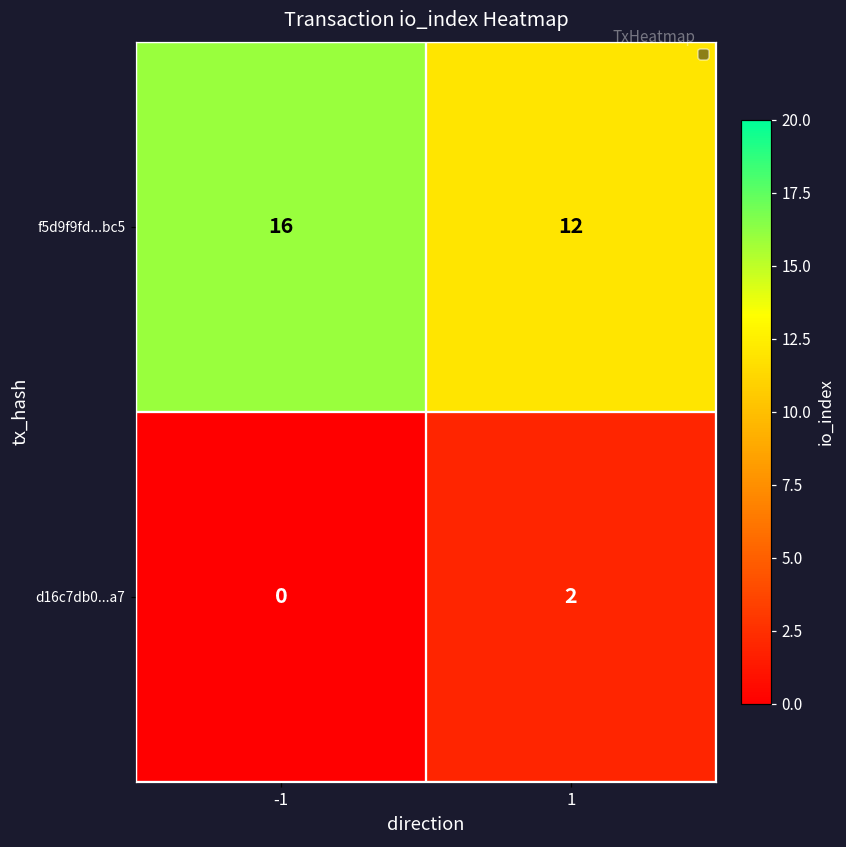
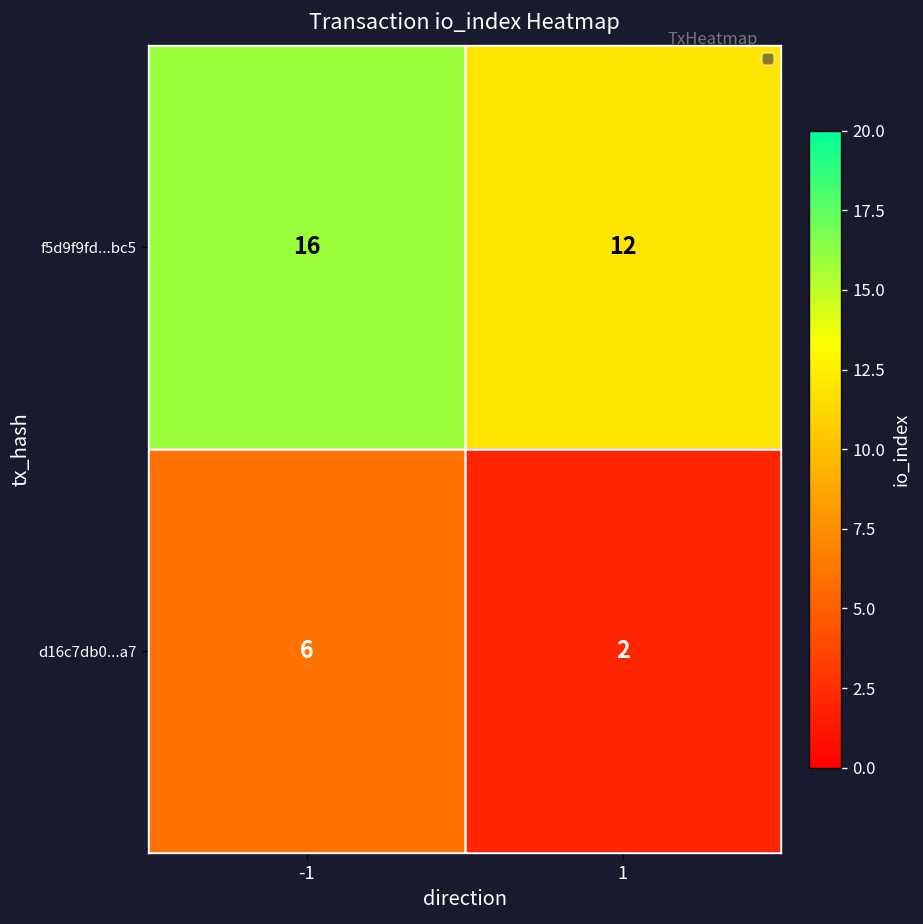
  {
    "f5d9f9fd...bc5": {
      "-1": 16,
      "1": 12
    },
    "d16c7db0...a7": {
-     "-1": 0,
+     "-1": 6,
      "1": 2
    }
  }
